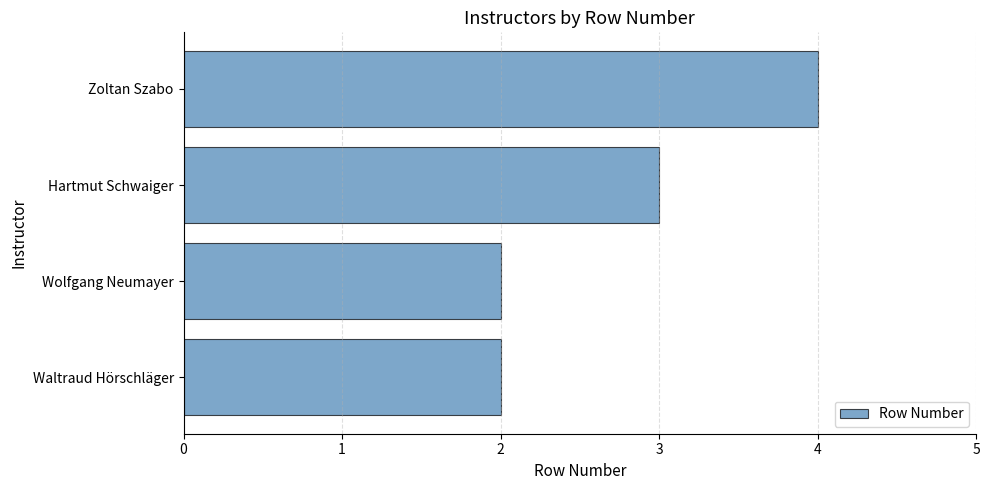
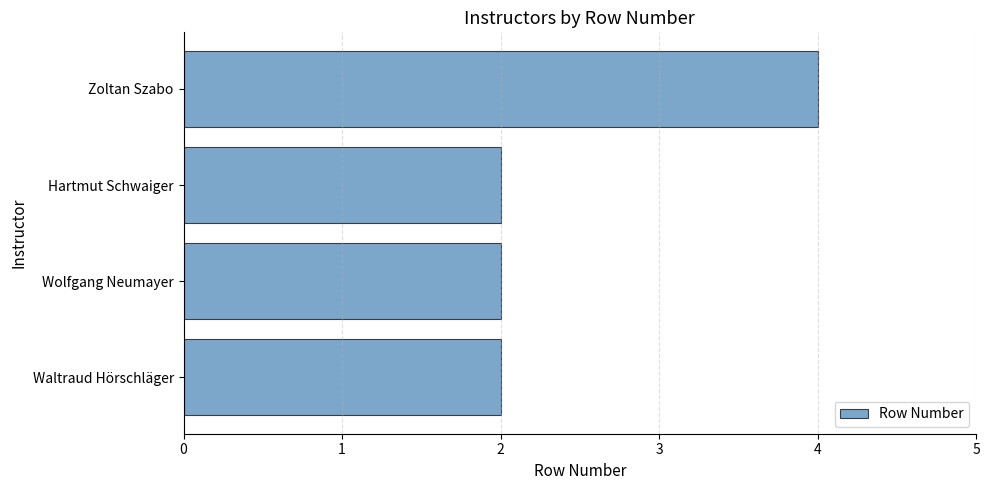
  {
    "Zoltan Szabo": 4,
-   "Hartmut Schwaiger": 3,
+   "Hartmut Schwaiger": 2,
    "Wolfgang Neumayer": 2,
    "Waltraud Hörschläger": 2
  }
